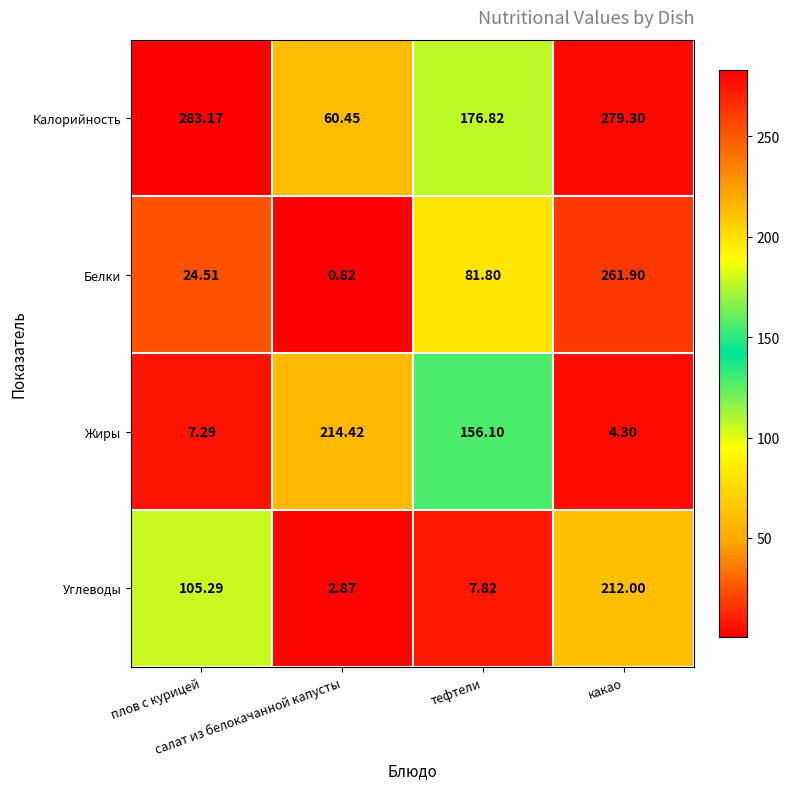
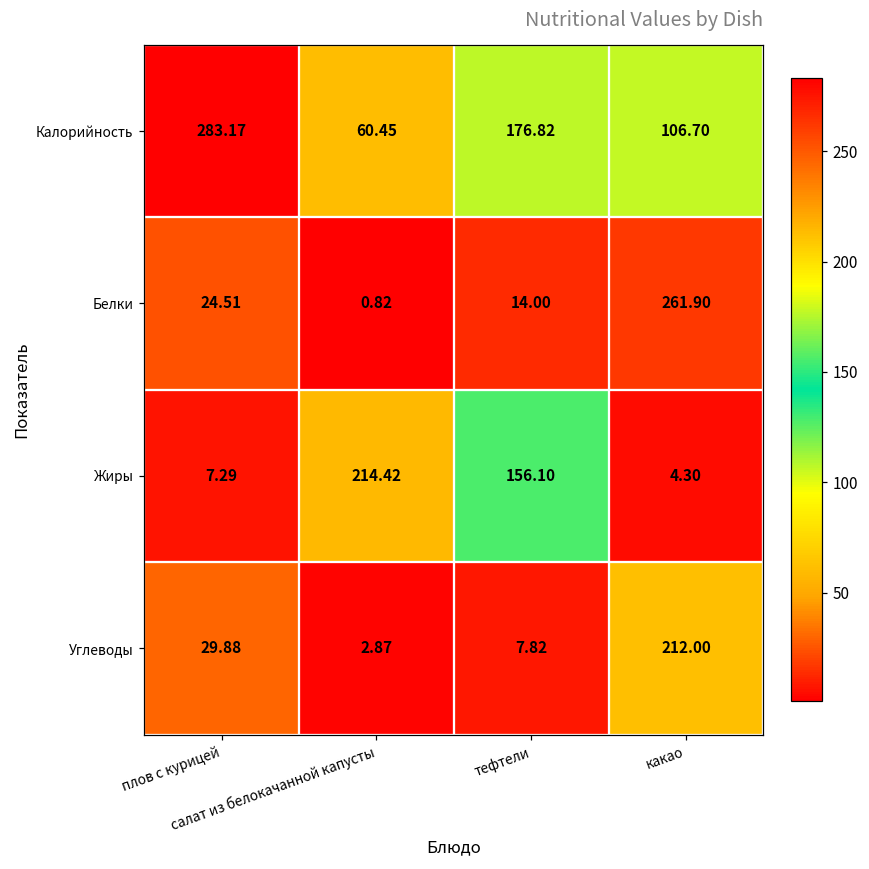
  {
    "Калорийность": {
      "плов с курицей": 283.17,
      "салат из белокачанной капусты": 60.45,
      "тефтели": 176.82,
-     "какао": 279.30
+     "какао": 106.70
    },
    "Белки": {
      "плов с курицей": 24.51,
      "салат из белокачанной капусты": 0.82,
-     "тефтели": 81.80,
+     "тефтели": 14.00,
      "какао": 261.90
    },
    "Жиры": {
      "плов с курицей": 7.29,
      "салат из белокачанной капусты": 214.42,
      "тефтели": 156.10,
      "какао": 4.30
    },
    "Углеводы": {
-     "плов с курицей": 105.29,
+     "плов с курицей": 29.88,
      "салат из белокачанной капусты": 2.87,
      "тефтели": 7.82,
      "какао": 212.00
    }
  }
